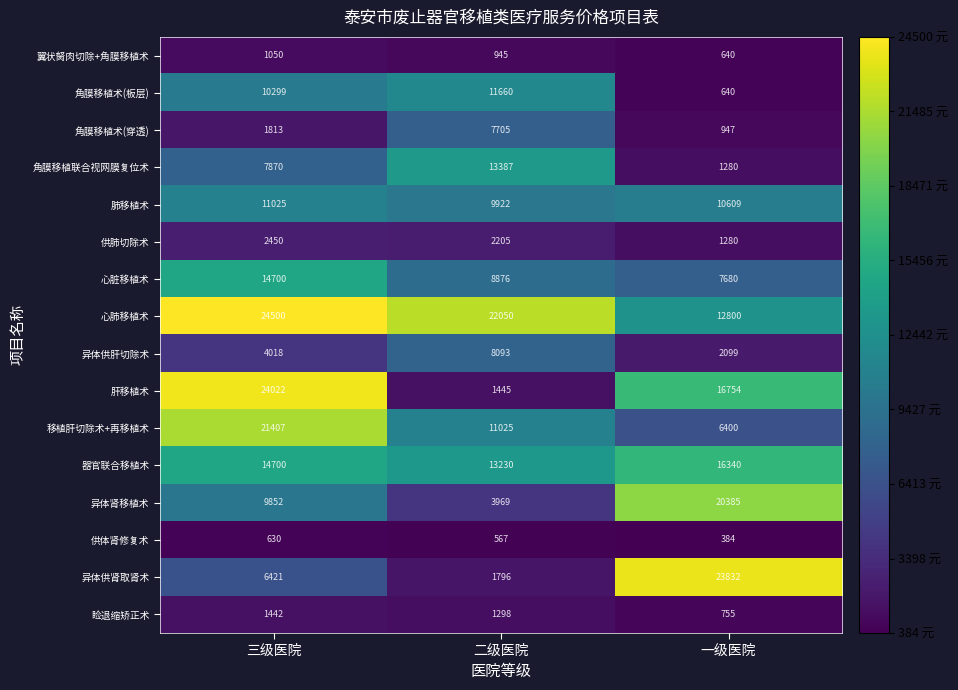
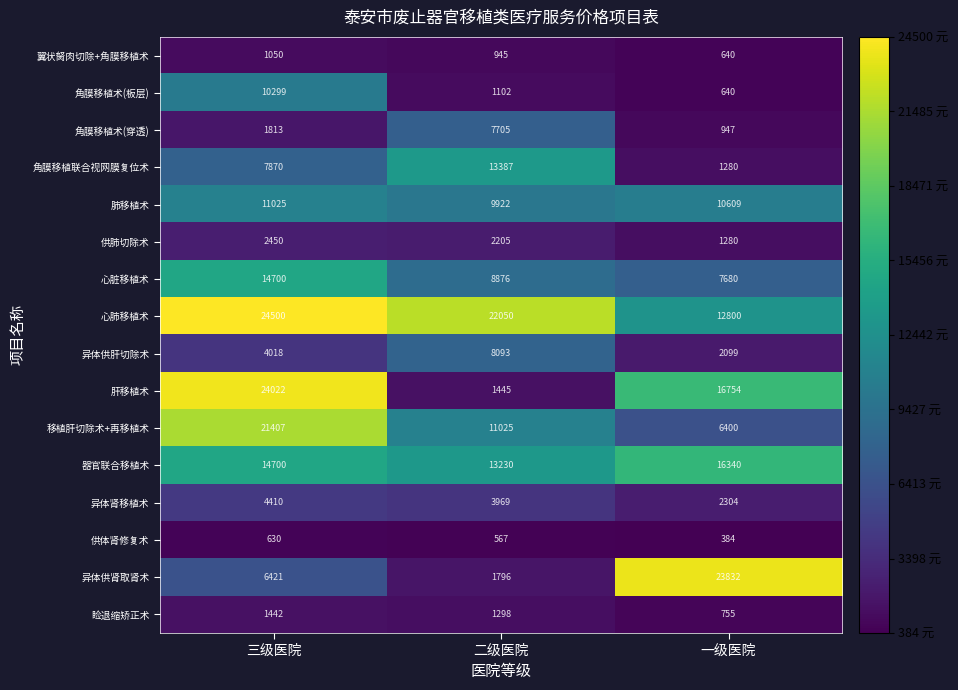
  {
    "翼状胬肉切除+角膜移植术": {
      "三级医院": 1050,
      "二级医院": 945,
      "一级医院": 640
    },
    "角膜移植术(板层)": {
      "三级医院": 10299,
-     "二级医院": 11660,
+     "二级医院": 1102,
      "一级医院": 640
    },
    "角膜移植术(穿透)": {
      "三级医院": 1813,
      "二级医院": 7705,
      "一级医院": 947
    },
    "角膜移植联合视网膜复位术": {
      "三级医院": 7870,
      "二级医院": 13387,
      "一级医院": 1280
    },
    "肺移植术": {
      "三级医院": 11025,
      "二级医院": 9922,
      "一级医院": 10609
    },
    "供肺切除术": {
      "三级医院": 2450,
      "二级医院": 2205,
      "一级医院": 1280
    },
    "心脏移植术": {
      "三级医院": 14700,
      "二级医院": 8876,
      "一级医院": 7680
    },
    "心肺移植术": {
      "三级医院": 24500,
      "二级医院": 22050,
      "一级医院": 12800
    },
    "异体供肝切除术": {
      "三级医院": 4018,
      "二级医院": 8093,
      "一级医院": 2099
    },
    "肝移植术": {
      "三级医院": 24022,
      "二级医院": 1445,
      "一级医院": 16754
    },
    "移植肝切除术+再移植术": {
      "三级医院": 21407,
      "二级医院": 11025,
      "一级医院": 6400
    },
    "器官联合移植术": {
      "三级医院": 14700,
      "二级医院": 13230,
      "一级医院": 16340
    },
    "异体肾移植术": {
-     "三级医院": 9852,
+     "三级医院": 4410,
      "二级医院": 3969,
-     "一级医院": 20385
+     "一级医院": 2304
    },
    "供体肾修复术": {
      "三级医院": 630,
      "二级医院": 567,
      "一级医院": 384
    },
    "异体供肾取肾术": {
      "三级医院": 6421,
      "二级医院": 1796,
      "一级医院": 23832
    },
    "睑退缩矫正术": {
      "三级医院": 1442,
      "二级医院": 1298,
      "一级医院": 755
    }
  }
